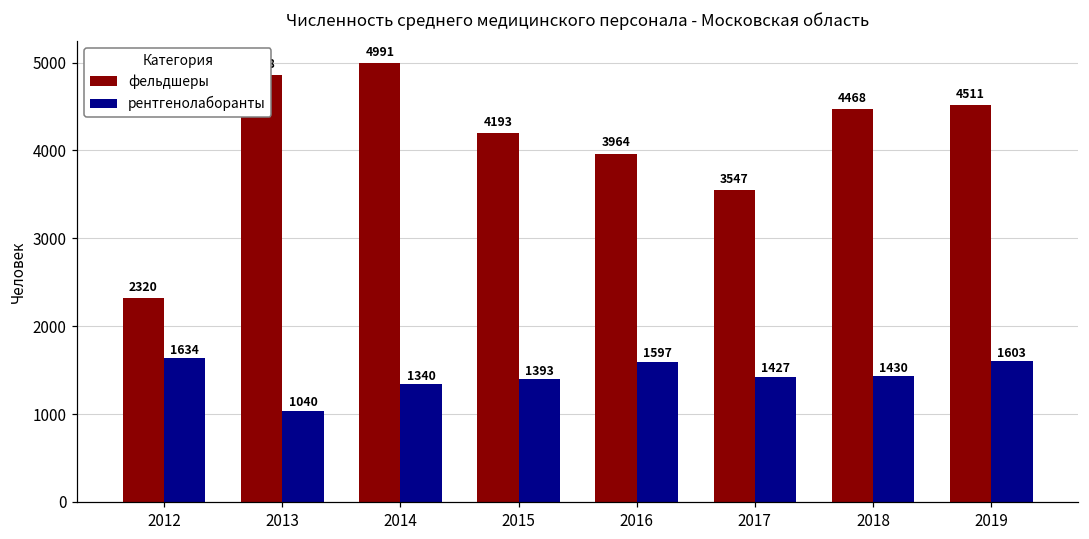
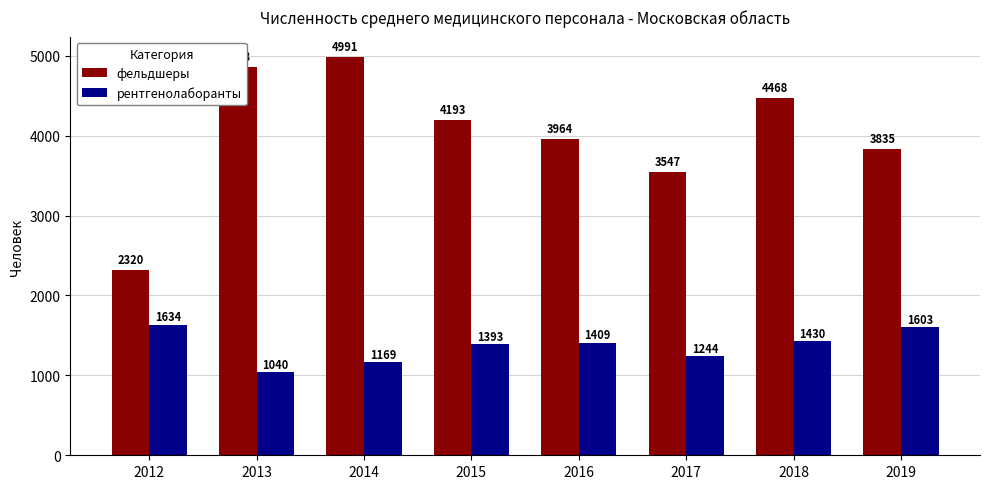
  {
    "фельдшеры": {
      "2012": 2320,
      "2014": 4991,
      "2015": 4193,
      "2016": 3964,
      "2017": 3547,
      "2018": 4468,
-     "2019": 4511
+     "2019": 3835
    },
    "рентгенолаборанты": {
      "2012": 1634,
      "2013": 1040,
-     "2014": 1340,
+     "2014": 1169,
      "2015": 1393,
-     "2016": 1597,
-     "2017": 1427,
+     "2016": 1409,
+     "2017": 1244,
      "2018": 1430,
      "2019": 1603
    }
  }
